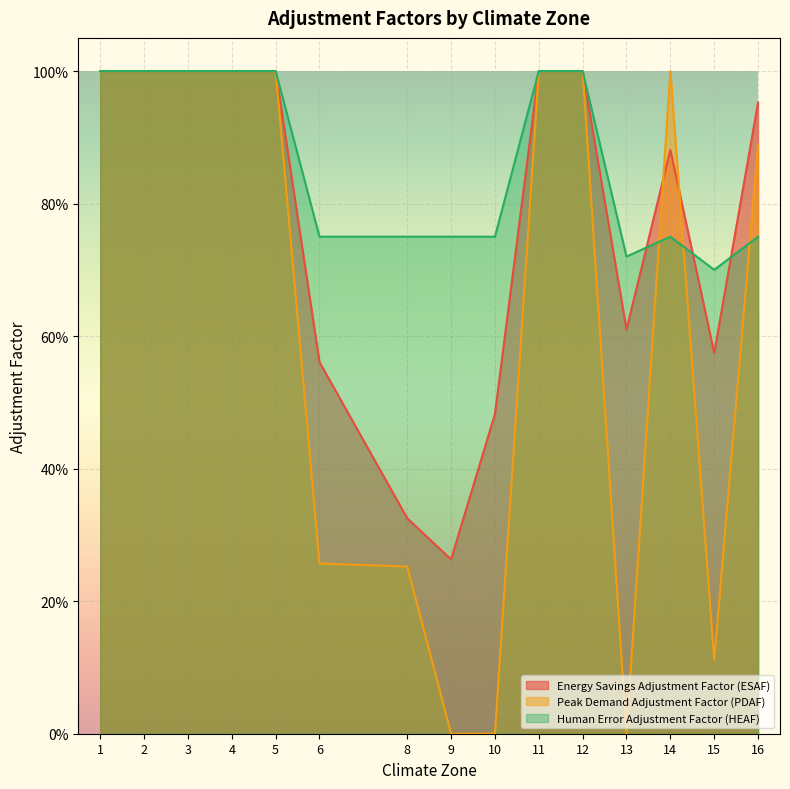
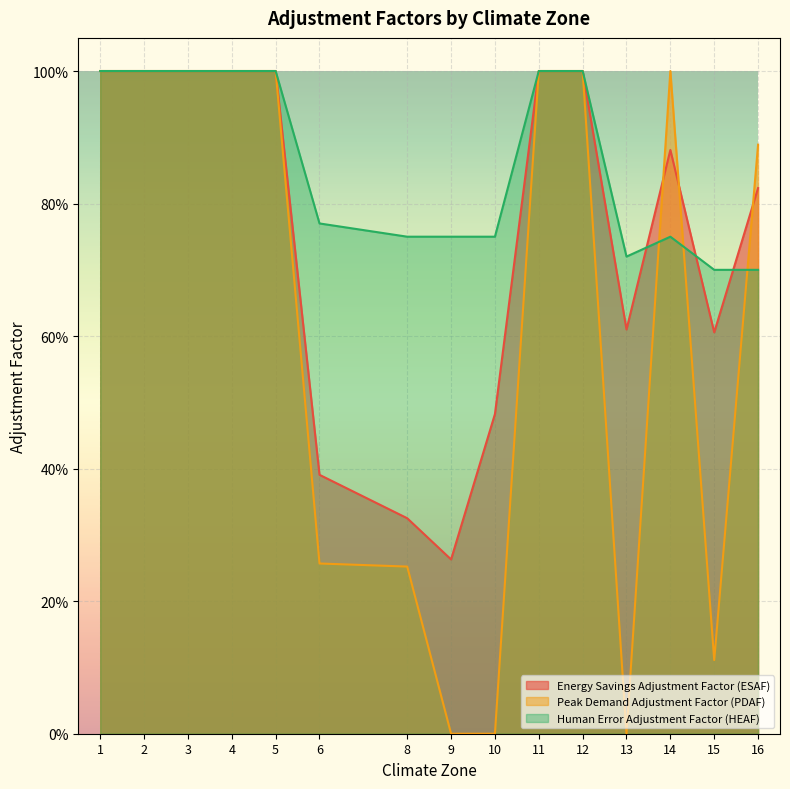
  {
    "Energy Savings Adjustment Factor (ESAF)": {
-     "6": "56%",
+     "6": "39%",
      "8": "33%",
      "9": "26%",
      "10": "48%",
      "13": "61%",
      "14": "88%",
-     "15": "57%",
-     "16": "95%"
+     "15": "61%",
+     "16": "82%"
    },
    "Peak Demand Adjustment Factor (PDAF)": {
      "6": "26%",
      "8": "25%",
      "9": "0%",
      "10": "0%",
      "13": "0%",
      "14": "100%",
      "15": "11%",
      "16": "89%"
    },
    "Human Error Adjustment Factor (HEAF)": {
-     "6": "75%",
+     "6": "77%",
      "8": "75%",
      "9": "75%",
      "10": "75%",
      "13": "72%",
      "14": "75%",
      "15": "70%",
-     "16": "75%"
+     "16": "70%"
    }
  }
